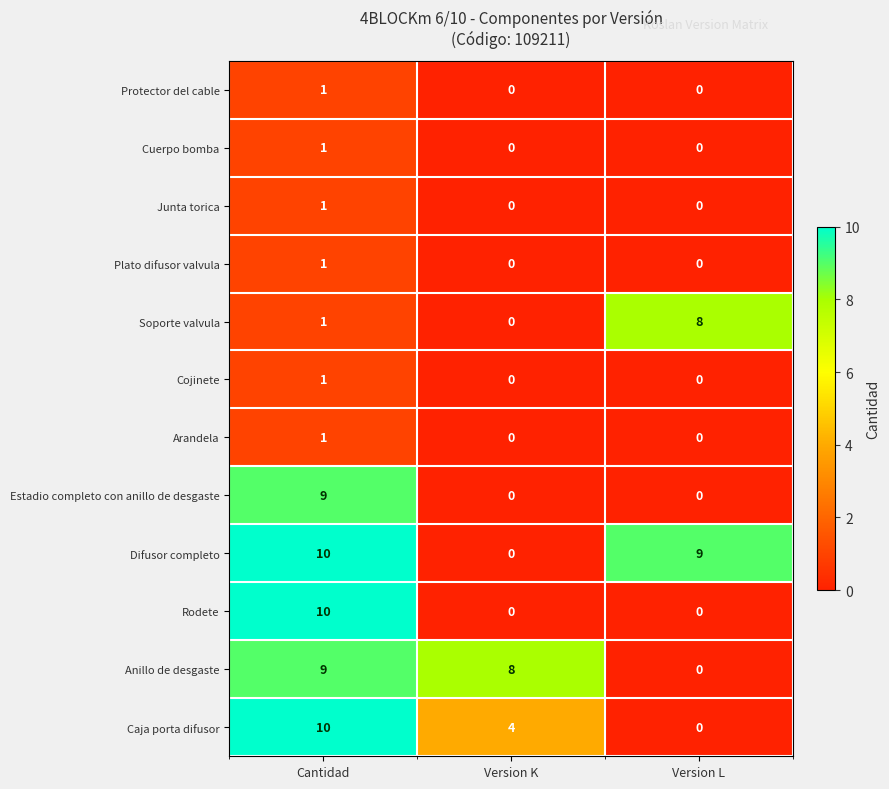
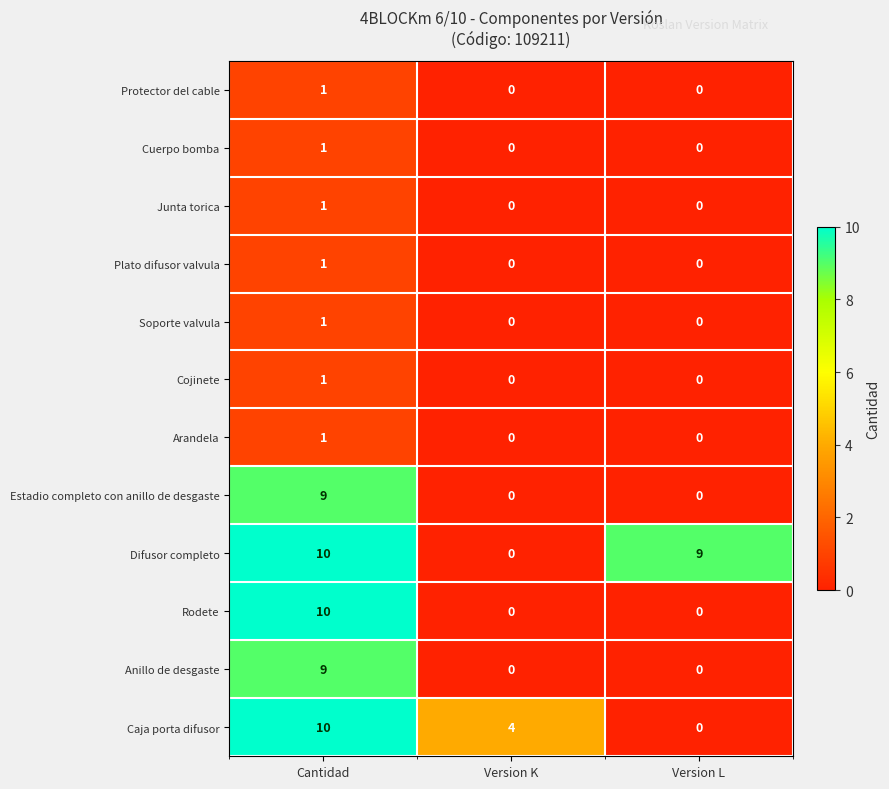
  {
    "Protector del cable": {
      "Cantidad": 1,
      "Version K": 0,
      "Version L": 0
    },
    "Cuerpo bomba": {
      "Cantidad": 1,
      "Version K": 0,
      "Version L": 0
    },
    "Junta torica": {
      "Cantidad": 1,
      "Version K": 0,
      "Version L": 0
    },
    "Plato difusor valvula": {
      "Cantidad": 1,
      "Version K": 0,
      "Version L": 0
    },
    "Soporte valvula": {
      "Cantidad": 1,
      "Version K": 0,
-     "Version L": 8
+     "Version L": 0
    },
    "Cojinete": {
      "Cantidad": 1,
      "Version K": 0,
      "Version L": 0
    },
    "Arandela": {
      "Cantidad": 1,
      "Version K": 0,
      "Version L": 0
    },
    "Estadio completo con anillo de desgaste": {
      "Cantidad": 9,
      "Version K": 0,
      "Version L": 0
    },
    "Difusor completo": {
      "Cantidad": 10,
      "Version K": 0,
      "Version L": 9
    },
    "Rodete": {
      "Cantidad": 10,
      "Version K": 0,
      "Version L": 0
    },
    "Anillo de desgaste": {
      "Cantidad": 9,
-     "Version K": 8,
+     "Version K": 0,
      "Version L": 0
    },
    "Caja porta difusor": {
      "Cantidad": 10,
      "Version K": 4,
      "Version L": 0
    }
  }
